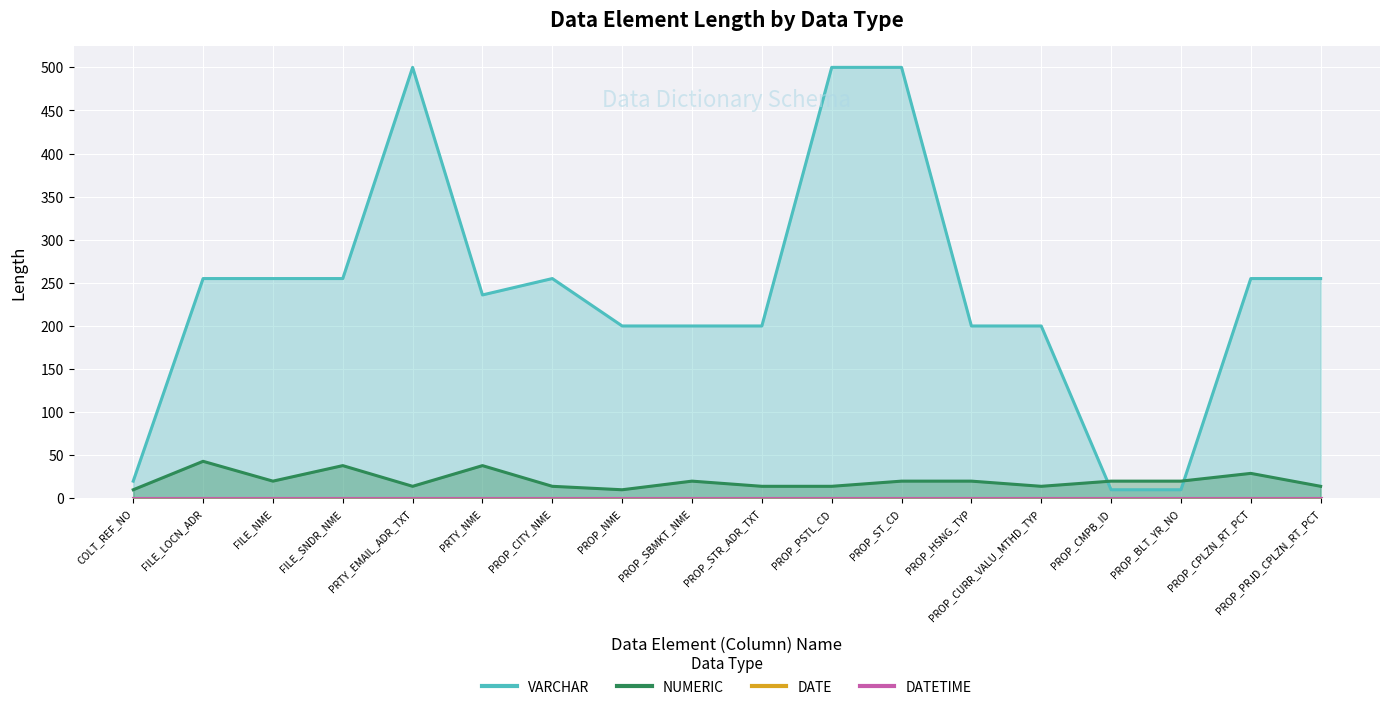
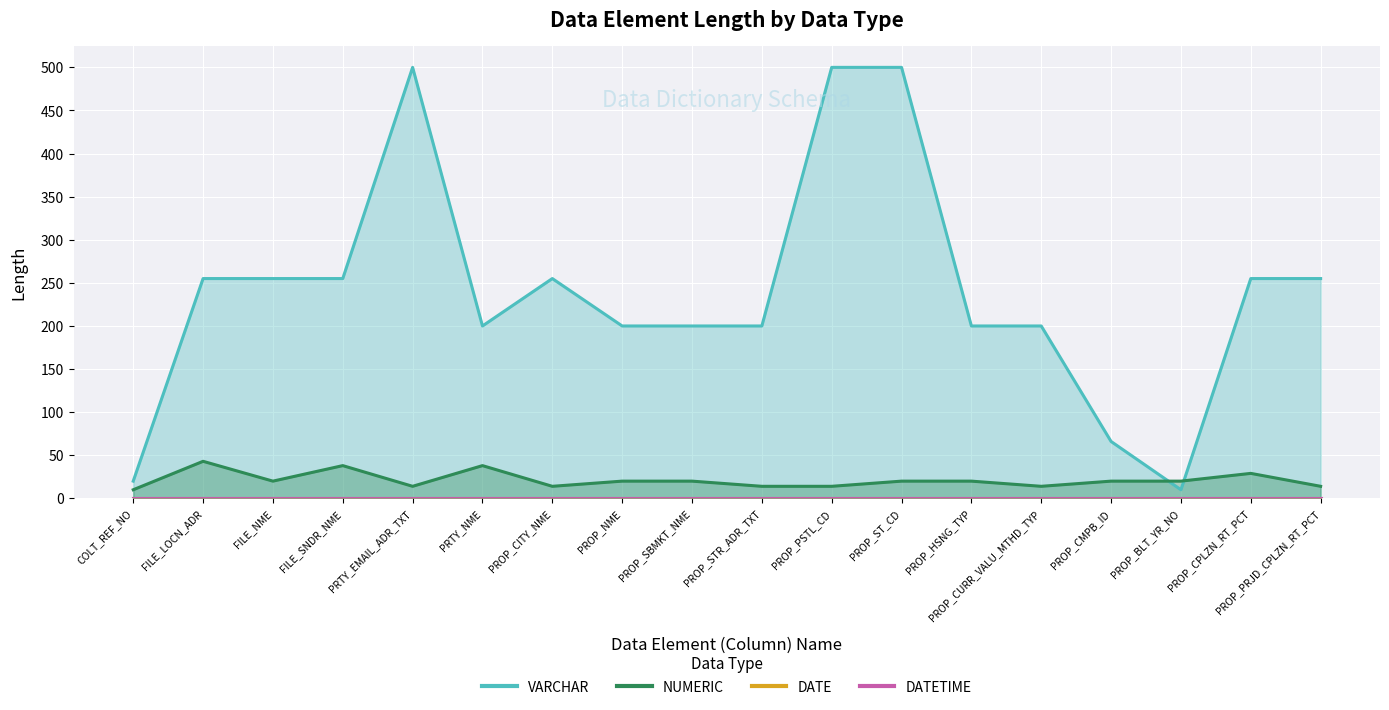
  {
    "VARCHAR": {
      "COLT_REF_NO": 20,
      "FILE_LOCN_ADR": 260,
      "FILE_NME": 260,
      "FILE_SNDR_NME": 260,
      "PRTY_EMAIL_ADR_TXT": 500,
-     "PRTY_NME": 240,
+     "PRTY_NME": 200,
      "PROP_CITY_NME": 260,
      "PROP_NME": 200,
      "PROP_SBMKT_NME": 200,
      "PROP_STR_ADR_TXT": 200,
      "PROP_PSTL_CD": 500,
      "PROP_ST_CD": 500,
      "PROP_HSNG_TYP": 200,
      "PROP_CURR_VALU_MTHD_TYP": 200,
-     "PROP_CMPB_ID": 10,
+     "PROP_CMPB_ID": 70,
      "PROP_BLT_YR_NO": 10,
      "PROP_CPLZN_RT_PCT": 260,
      "PROP_PRJD_CPLZN_RT_PCT": 260
    },
    "NUMERIC": {
      "COLT_REF_NO": 10,
      "FILE_LOCN_ADR": 40,
      "FILE_NME": 20,
      "FILE_SNDR_NME": 40,
      "PRTY_EMAIL_ADR_TXT": 10,
      "PRTY_NME": 40,
      "PROP_CITY_NME": 10,
-     "PROP_NME": 10,
+     "PROP_NME": 20,
      "PROP_SBMKT_NME": 20,
      "PROP_STR_ADR_TXT": 10,
      "PROP_PSTL_CD": 10,
      "PROP_ST_CD": 20,
      "PROP_HSNG_TYP": 20,
      "PROP_CURR_VALU_MTHD_TYP": 10,
      "PROP_CMPB_ID": 20,
      "PROP_BLT_YR_NO": 20,
      "PROP_CPLZN_RT_PCT": 30,
      "PROP_PRJD_CPLZN_RT_PCT": 10
    },
    "DATETIME": {
      "COLT_REF_NO": 0,
      "FILE_LOCN_ADR": 0,
      "FILE_NME": 0,
      "FILE_SNDR_NME": 0,
      "PRTY_EMAIL_ADR_TXT": 0,
      "PRTY_NME": 0,
      "PROP_CITY_NME": 0,
      "PROP_NME": 0,
      "PROP_SBMKT_NME": 0,
      "PROP_STR_ADR_TXT": 0,
      "PROP_PSTL_CD": 0,
      "PROP_ST_CD": 0,
      "PROP_HSNG_TYP": 0,
      "PROP_CURR_VALU_MTHD_TYP": 0,
      "PROP_CMPB_ID": 0,
      "PROP_BLT_YR_NO": 0,
      "PROP_CPLZN_RT_PCT": 0,
      "PROP_PRJD_CPLZN_RT_PCT": 0
    }
  }
